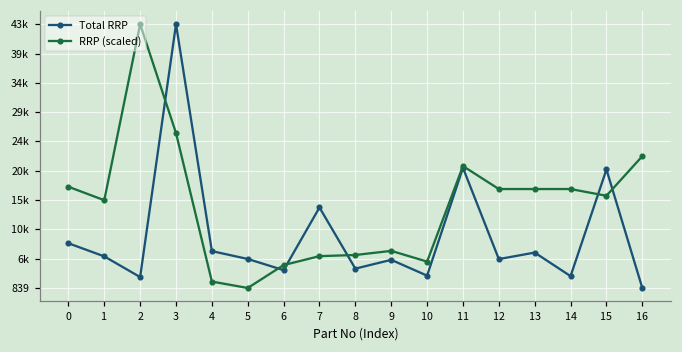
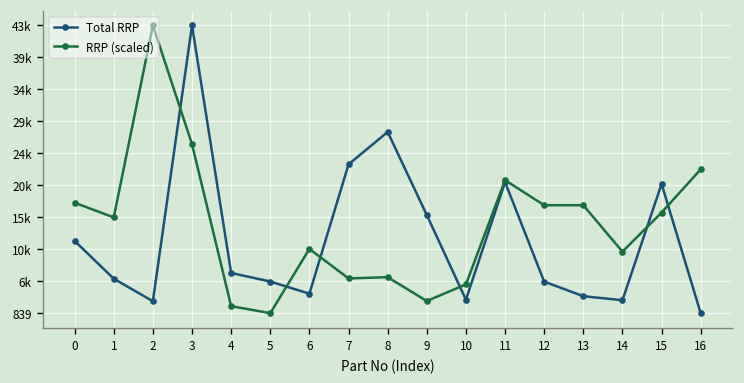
  {
    "Total RRP": {
-     "0": 8000,
+     "0": 12000,
      "1": 6000,
      "2": 3000,
      "3": 43000,
      "4": 7000,
      "5": 6000,
      "6": 4000,
-     "7": 14000,
-     "8": 4000,
-     "9": 5000,
+     "7": 23000,
+     "8": 28000,
+     "9": 15000,
      "10": 3000,
      "12": 5000,
-     "13": 7000,
+     "13": 3000,
      "14": 3000,
      "15": 20000,
      "16": 1000
    },
    "RRP (scaled)": {
      "0": 17000,
      "1": 15000,
      "3": 26000,
      "4": 2000,
      "5": 1000,
-     "6": 5000,
+     "6": 10000,
      "7": 6000,
      "8": 6000,
-     "9": 7000,
+     "9": 3000,
      "10": 5000,
      "12": 17000,
      "13": 17000,
-     "14": 17000,
+     "14": 10000,
      "15": 16000,
      "16": 22000
    }
  }
